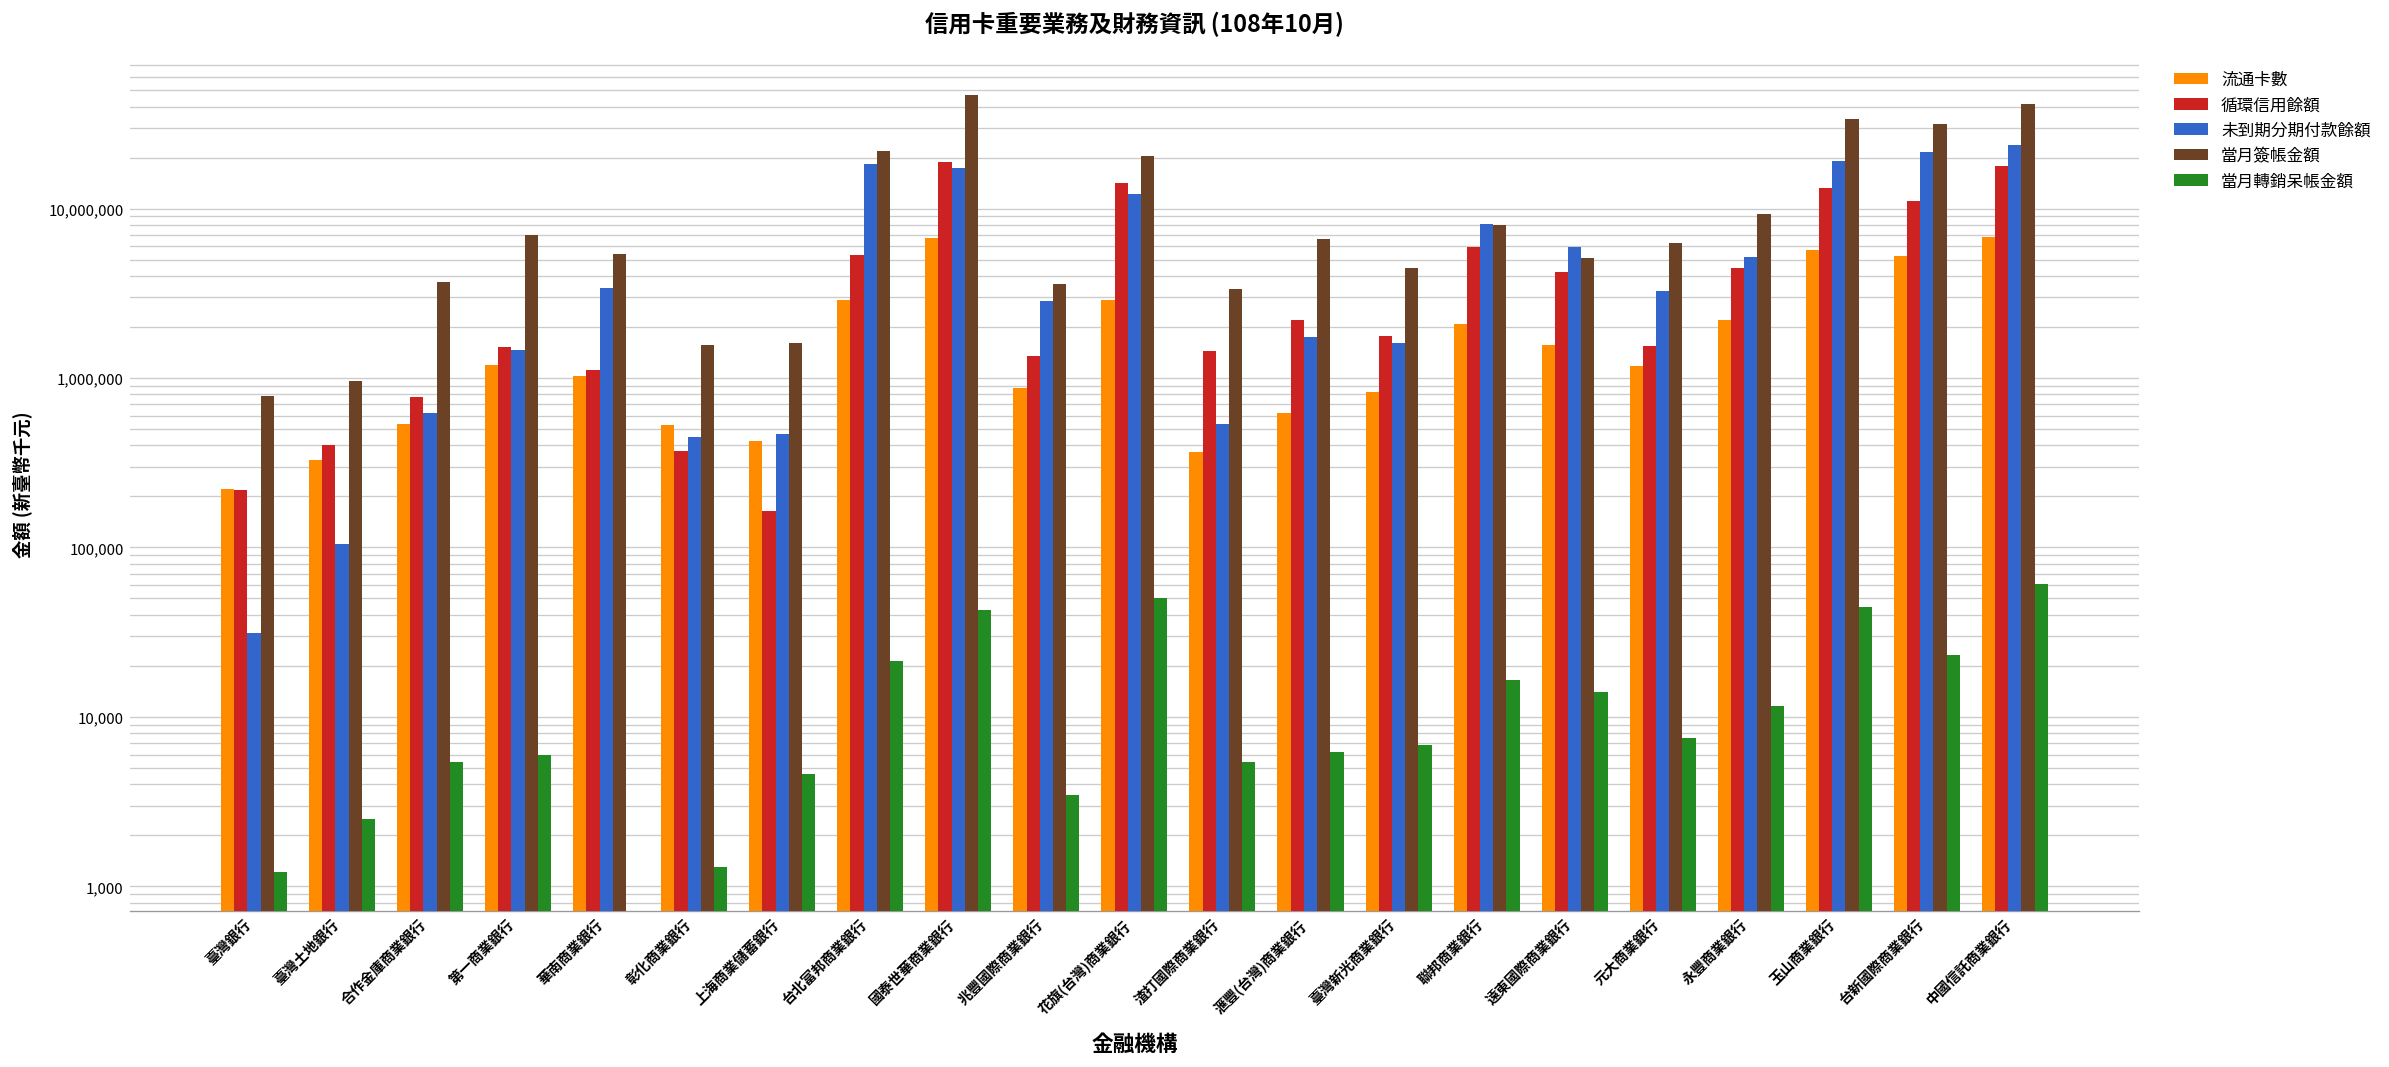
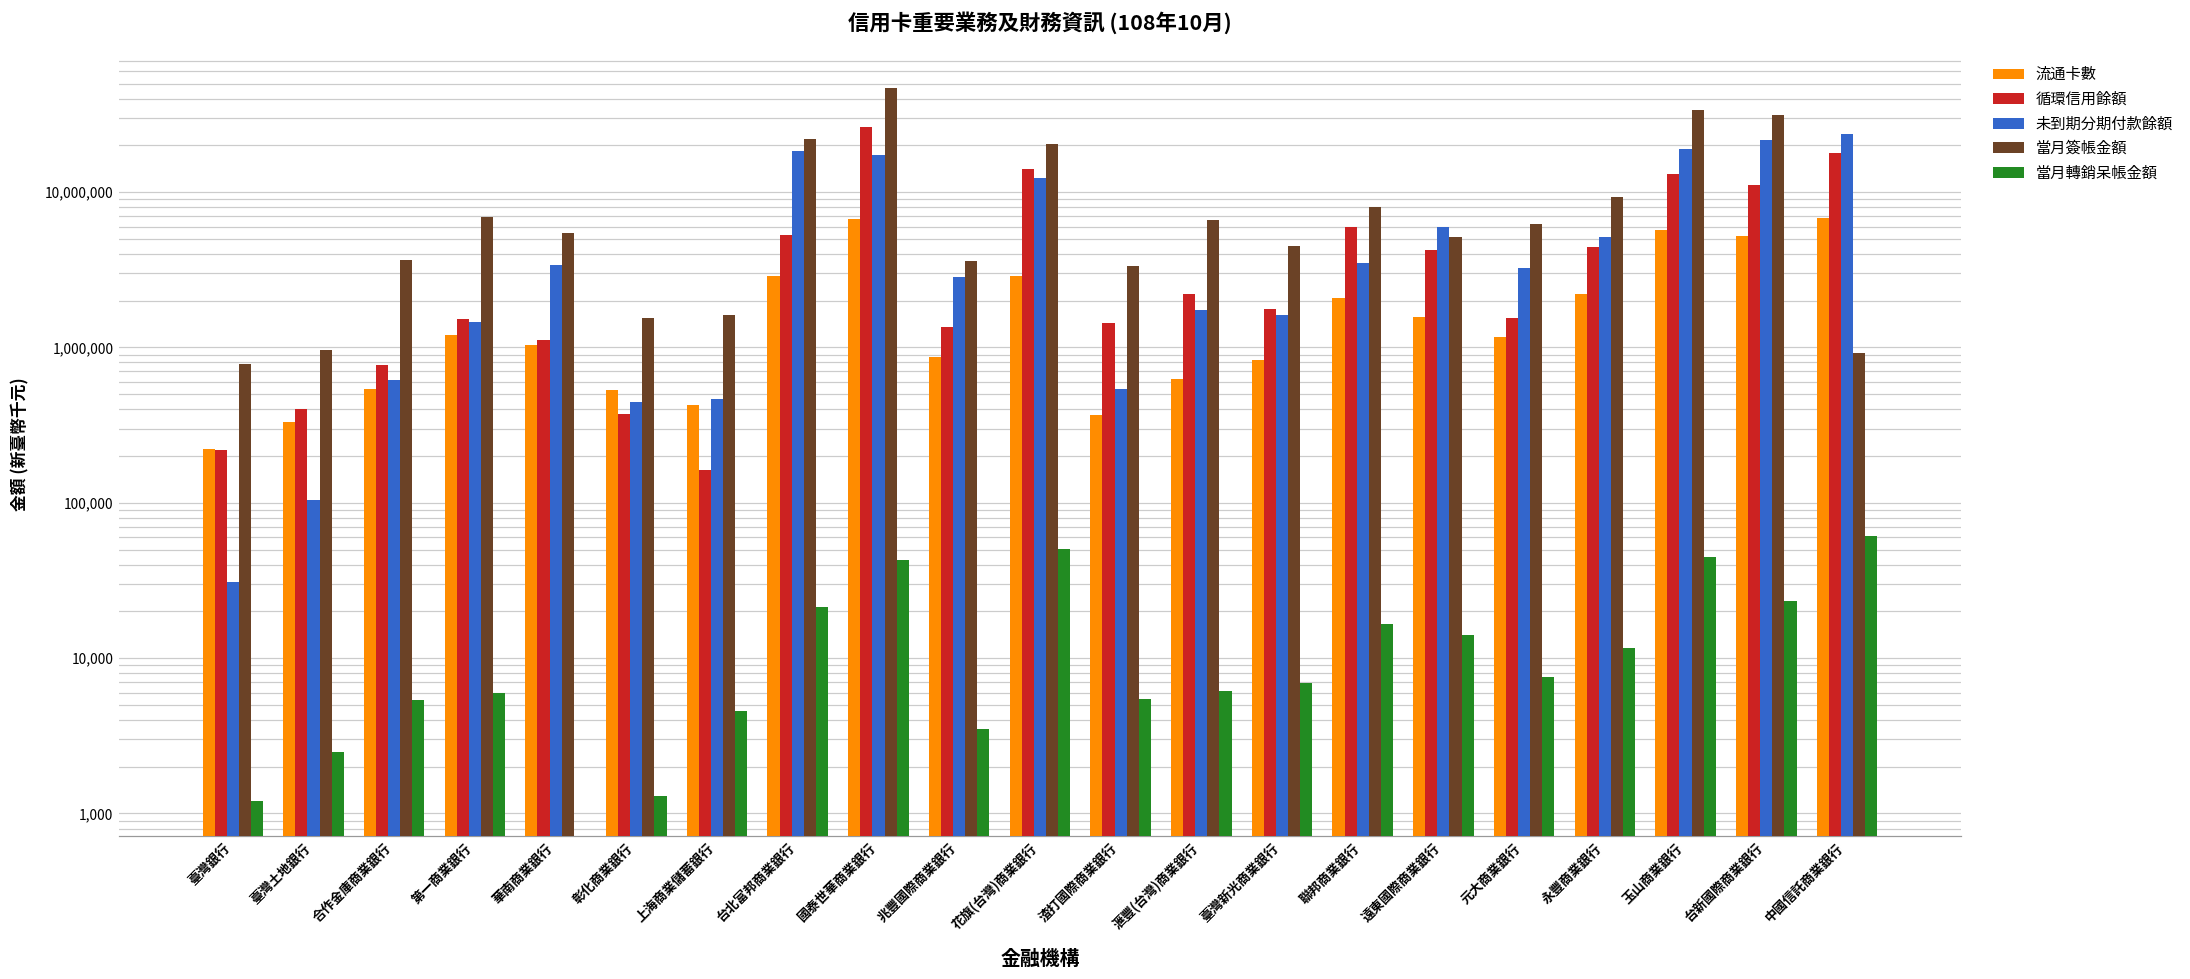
  {
    "流通卡數": {
      "臺灣銀行": "220,000",
      "臺灣土地銀行": "330,000",
      "合作金庫商業銀行": "540,000",
      "第一商業銀行": "1,200,000",
      "華南商業銀行": "1,000,000",
      "彰化商業銀行": "530,000",
      "上海商業儲蓄銀行": "430,000",
      "台北富邦商業銀行": "2,900,000",
      "國泰世華商業銀行": "7,000,000",
      "兆豐國際商業銀行": "900,000",
      "花旗(台灣)商業銀行": "2,900,000",
      "渣打國際商業銀行": "370,000",
      "滙豐(台灣)商業銀行": "600,000",
      "臺灣新光商業銀行": "800,000",
      "聯邦商業銀行": "2,100,000",
      "遠東國際商業銀行": "1,600,000",
      "元大商業銀行": "1,200,000",
      "永豐商業銀行": "2,200,000",
      "玉山商業銀行": "5,700,000",
      "台新國際商業銀行": "5,200,000",
      "中國信託商業銀行": "7,000,000"
    },
    "循環信用餘額": {
      "臺灣銀行": "220,000",
      "臺灣土地銀行": "400,000",
      "合作金庫商業銀行": "800,000",
      "第一商業銀行": "1,500,000",
      "華南商業銀行": "1,100,000",
      "彰化商業銀行": "370,000",
      "上海商業儲蓄銀行": "160,000",
      "台北富邦商業銀行": "5,300,000",
-     "國泰世華商業銀行": "19,000,000",
+     "國泰世華商業銀行": "26,000,000",
      "兆豐國際商業銀行": "1,400,000",
      "花旗(台灣)商業銀行": "14,000,000",
      "渣打國際商業銀行": "1,400,000",
      "滙豐(台灣)商業銀行": "2,200,000",
      "臺灣新光商業銀行": "1,800,000",
      "聯邦商業銀行": "6,000,000",
      "遠東國際商業銀行": "4,200,000",
      "元大商業銀行": "1,500,000",
      "永豐商業銀行": "4,500,000",
      "玉山商業銀行": "13,000,000",
      "台新國際商業銀行": "11,000,000",
      "中國信託商業銀行": "18,000,000"
    },
    "未到期分期付款餘額": {
      "臺灣銀行": "31,000",
      "臺灣土地銀行": "100,000",
      "合作金庫商業銀行": "600,000",
      "第一商業銀行": "1,500,000",
      "華南商業銀行": "3,400,000",
      "彰化商業銀行": "450,000",
      "上海商業儲蓄銀行": "470,000",
      "台北富邦商業銀行": "18,000,000",
      "國泰世華商業銀行": "17,000,000",
      "兆豐國際商業銀行": "2,900,000",
      "花旗(台灣)商業銀行": "12,000,000",
      "渣打國際商業銀行": "540,000",
      "滙豐(台灣)商業銀行": "1,700,000",
      "臺灣新光商業銀行": "1,600,000",
-     "聯邦商業銀行": "8,000,000",
+     "聯邦商業銀行": "3,500,000",
      "遠東國際商業銀行": "5,900,000",
      "元大商業銀行": "3,300,000",
      "永豐商業銀行": "5,100,000",
      "玉山商業銀行": "19,000,000",
      "台新國際商業銀行": "22,000,000",
      "中國信託商業銀行": "24,000,000"
    },
    "當月簽帳金額": {
      "臺灣銀行": "800,000",
      "臺灣土地銀行": "1,000,000",
      "合作金庫商業銀行": "3,700,000",
      "第一商業銀行": "7,000,000",
      "華南商業銀行": "5,400,000",
      "彰化商業銀行": "1,600,000",
      "上海商業儲蓄銀行": "1,600,000",
      "台北富邦商業銀行": "22,000,000",
      "國泰世華商業銀行": "47,000,000",
      "兆豐國際商業銀行": "3,600,000",
      "花旗(台灣)商業銀行": "21,000,000",
      "渣打國際商業銀行": "3,300,000",
      "滙豐(台灣)商業銀行": "7,000,000",
      "臺灣新光商業銀行": "4,500,000",
      "聯邦商業銀行": "8,000,000",
      "遠東國際商業銀行": "5,100,000",
      "元大商業銀行": "6,000,000",
      "永豐商業銀行": "9,000,000",
      "玉山商業銀行": "34,000,000",
      "台新國際商業銀行": "31,000,000",
-     "中國信託商業銀行": "41,000,000"
+     "中國信託商業銀行": "900,000"
    },
    "當月轉銷呆帳金額": {
      "臺灣銀行": "1,200",
      "臺灣土地銀行": "2,500",
      "合作金庫商業銀行": "5,400",
      "第一商業銀行": "6,000",
      "彰化商業銀行": "1,300",
      "上海商業儲蓄銀行": "4,600",
      "台北富邦商業銀行": "21,000",
      "國泰世華商業銀行": "43,000",
      "兆豐國際商業銀行": "3,500",
      "花旗(台灣)商業銀行": "51,000",
      "渣打國際商業銀行": "5,400",
      "滙豐(台灣)商業銀行": "6,000",
      "臺灣新光商業銀行": "7,000",
      "聯邦商業銀行": "17,000",
      "遠東國際商業銀行": "14,000",
      "元大商業銀行": "8,000",
      "永豐商業銀行": "12,000",
      "玉山商業銀行": "45,000",
      "台新國際商業銀行": "23,000",
      "中國信託商業銀行": "61,000"
    }
  }
